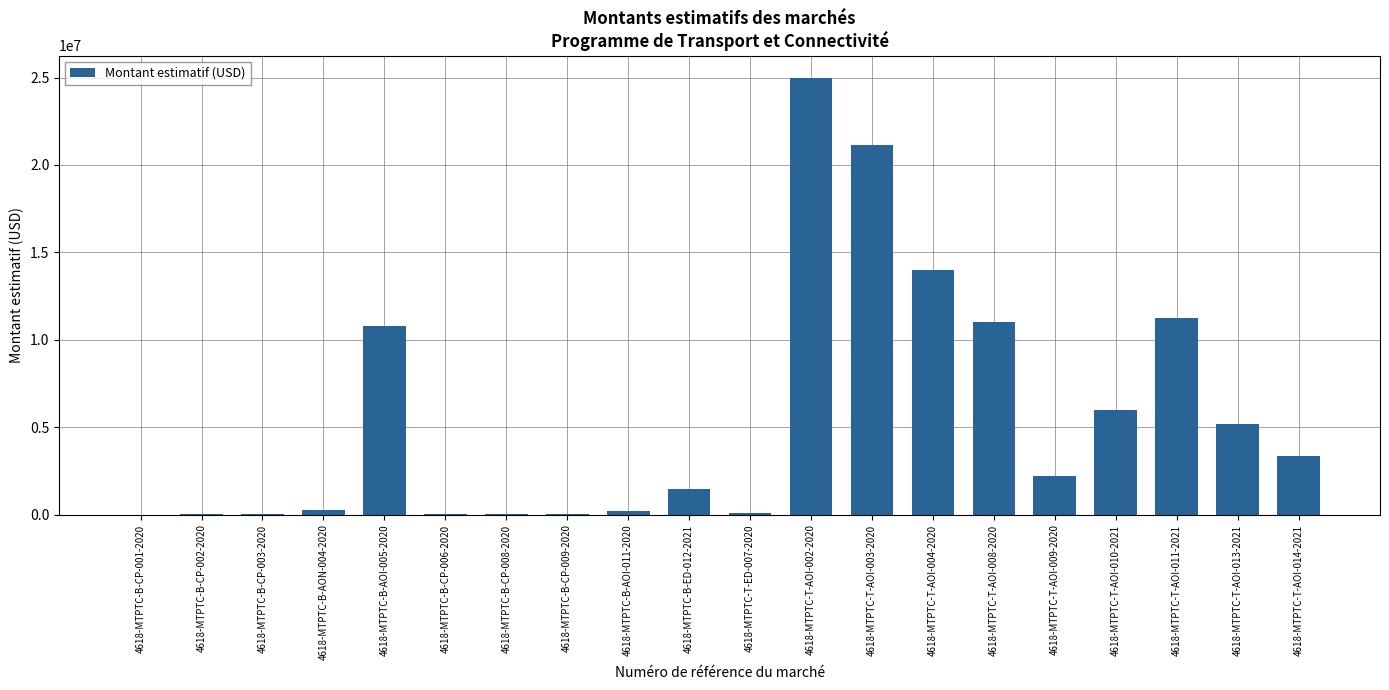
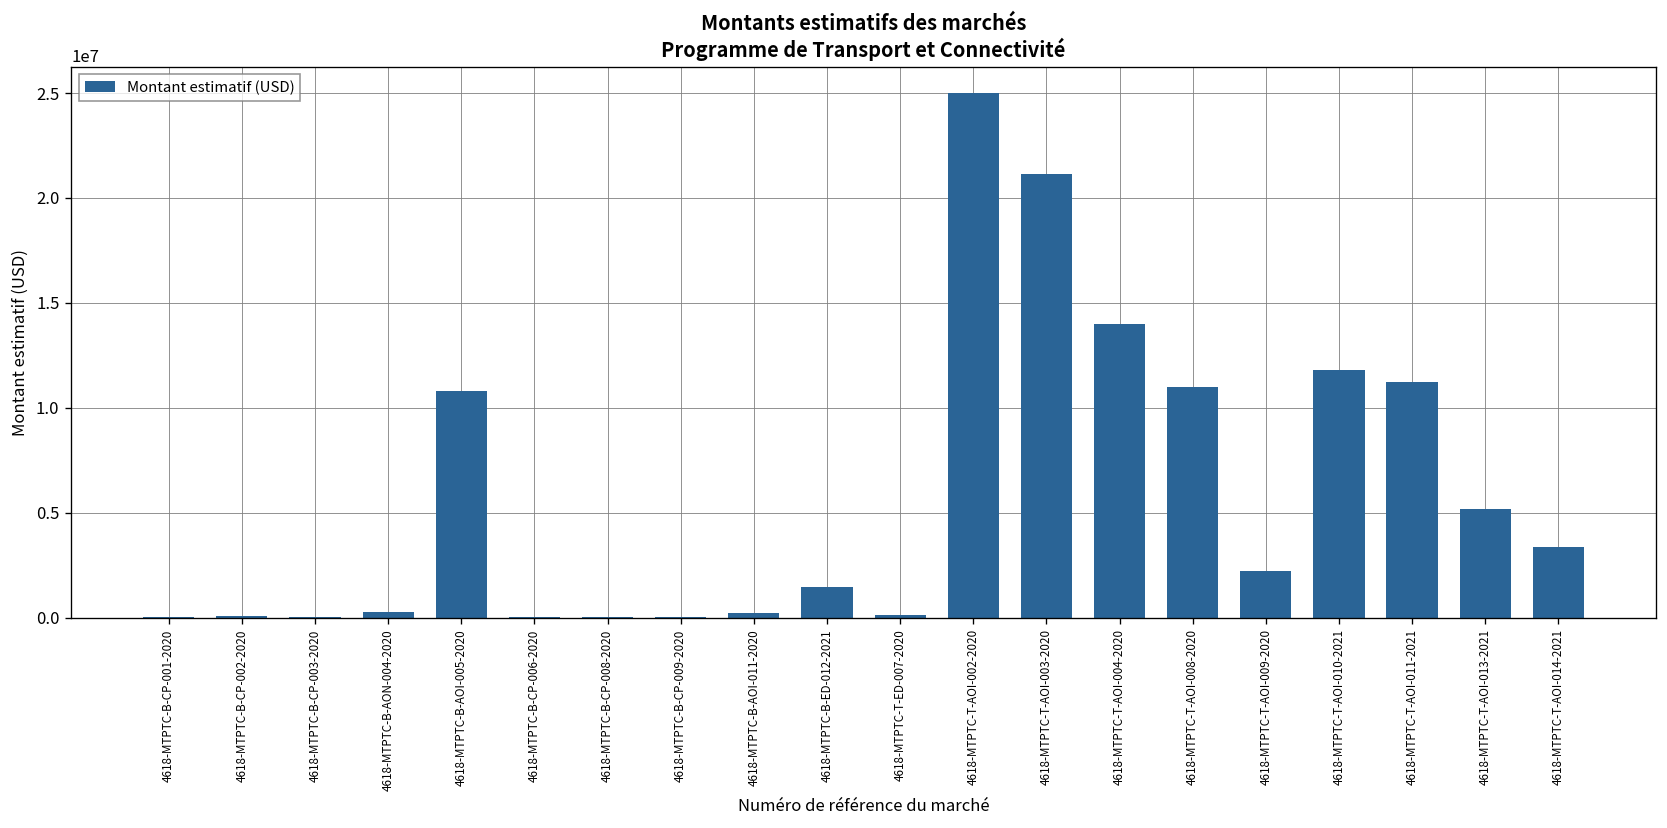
  {
    "4618-MTPTC-B-AON-004-2020": 300000,
    "4618-MTPTC-B-AOI-005-2020": 10800000,
    "4618-MTPTC-B-AOI-011-2020": 200000,
    "4618-MTPTC-B-ED-012-2021": 1500000,
    "4618-MTPTC-T-AOI-002-2020": 25000000,
    "4618-MTPTC-T-AOI-003-2020": 21200000,
    "4618-MTPTC-T-AOI-004-2020": 14000000,
    "4618-MTPTC-T-AOI-008-2020": 11000000,
    "4618-MTPTC-T-AOI-009-2020": 2200000,
-   "4618-MTPTC-T-AOI-010-2021": 6000000,
+   "4618-MTPTC-T-AOI-010-2021": 11800000,
    "4618-MTPTC-T-AOI-011-2021": 11300000,
    "4618-MTPTC-T-AOI-013-2021": 5200000,
    "4618-MTPTC-T-AOI-014-2021": 3400000
  }
